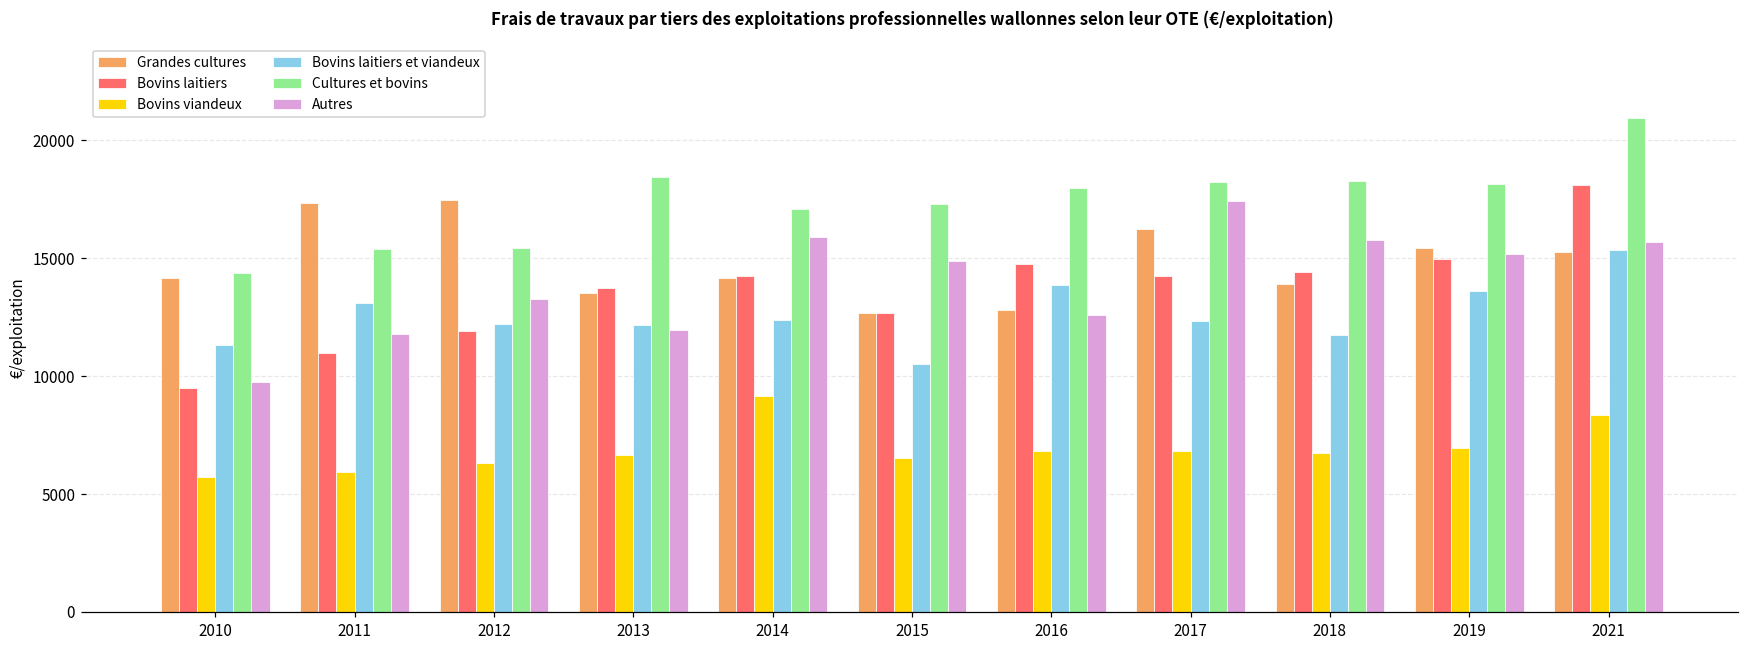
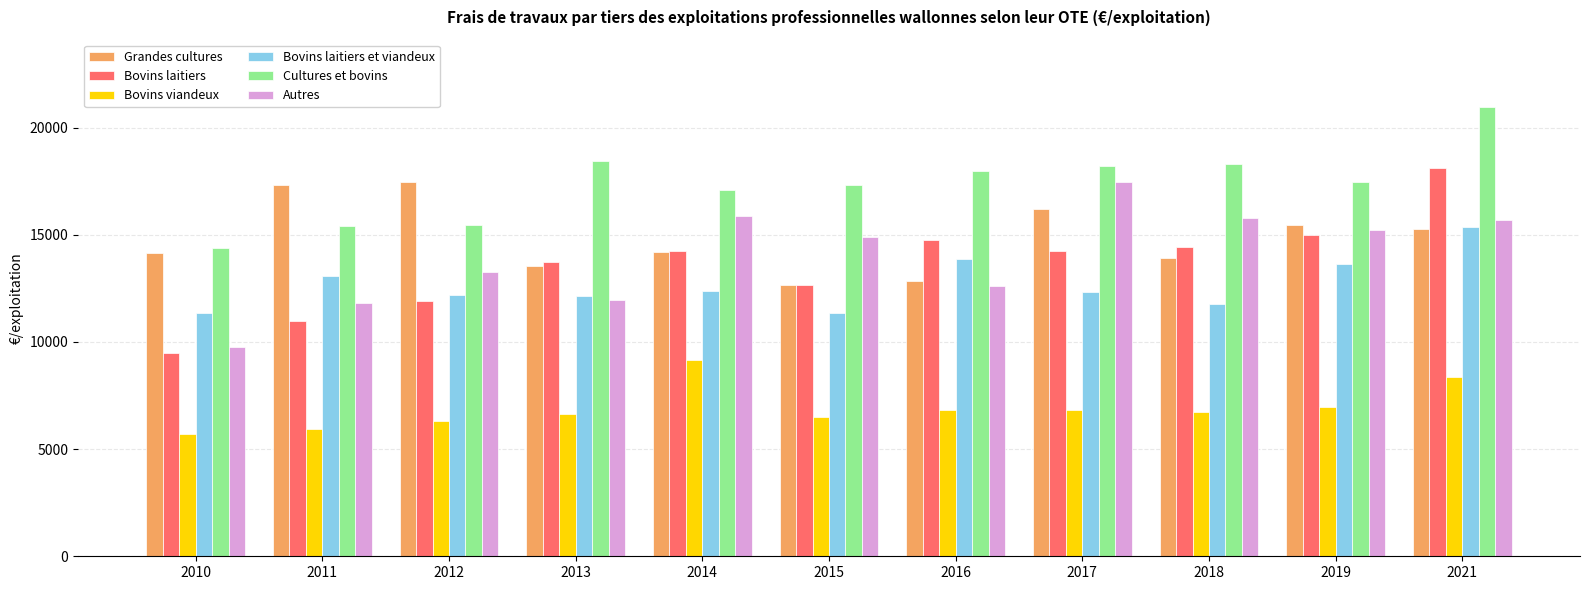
  {
    "Bovins viandeux": {
      "2010": 5700,
      "2011": 5900,
      "2012": 6300,
      "2013": 6700,
      "2014": 9200,
      "2015": 6500,
      "2016": 6800,
      "2017": 6800,
      "2018": 6700,
      "2019": 7000,
      "2021": 8300
    },
    "Bovins laitiers et viandeux": {
      "2010": 11300,
      "2011": 13100,
      "2012": 12200,
      "2013": 12200,
      "2014": 12400,
-     "2015": 10500,
+     "2015": 11300,
      "2016": 13900,
      "2017": 12300,
      "2018": 11700,
      "2019": 13600,
      "2021": 15400
    },
    "Cultures et bovins": {
      "2010": 14400,
      "2011": 15400,
      "2012": 15400,
      "2013": 18500,
      "2014": 17100,
      "2015": 17300,
      "2016": 18000,
      "2017": 18200,
      "2018": 18300,
-     "2019": 18100,
+     "2019": 17500,
      "2021": 21000
    },
    "Autres": {
      "2010": 9800,
      "2011": 11800,
      "2012": 13300,
      "2013": 11900,
      "2014": 15900,
      "2015": 14900,
      "2016": 12600,
      "2017": 17400,
      "2018": 15800,
      "2019": 15200,
      "2021": 15700
    }
  }
